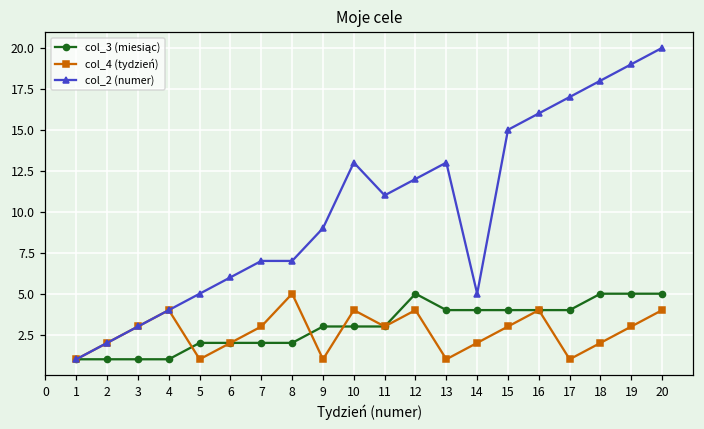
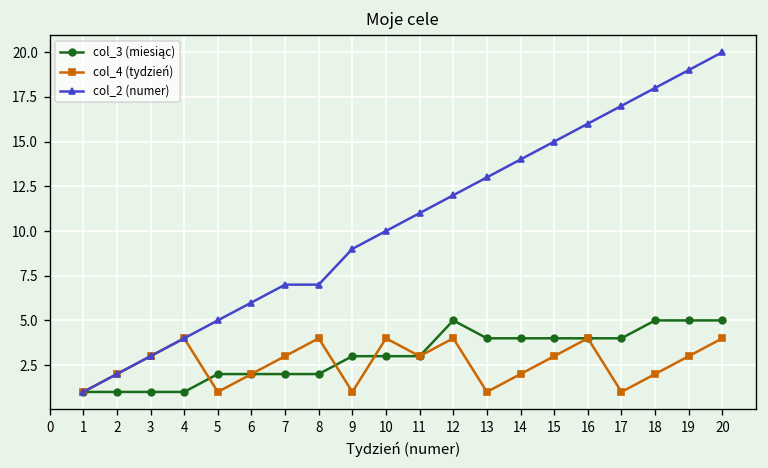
  {
    "col_3 (miesiąc)": {
      "2": 1,
      "3": 1,
      "4": 1,
      "5": 2,
      "7": 2,
      "8": 2,
      "9": 3,
      "10": 3,
      "12": 5,
      "13": 4,
      "14": 4,
      "15": 4,
      "17": 4,
      "18": 5,
      "19": 5,
      "20": 5
    },
    "col_4 (tydzień)": {
      "5": 1,
      "7": 3,
-     "8": 5,
+     "8": 4,
      "9": 1,
      "10": 4,
      "12": 4,
      "13": 1,
      "14": 2,
      "15": 3,
      "17": 1,
      "18": 2,
      "19": 3,
      "20": 4
    },
    "col_2 (numer)": {
      "5": 5,
      "6": 6,
      "7": 7,
      "8": 7,
      "9": 9,
-     "10": 13,
+     "10": 10,
      "11": 11,
      "12": 12,
      "13": 13,
-     "14": 5,
+     "14": 14,
      "15": 15,
      "16": 16,
      "17": 17,
      "18": 18,
      "19": 19,
      "20": 20
    }
  }
